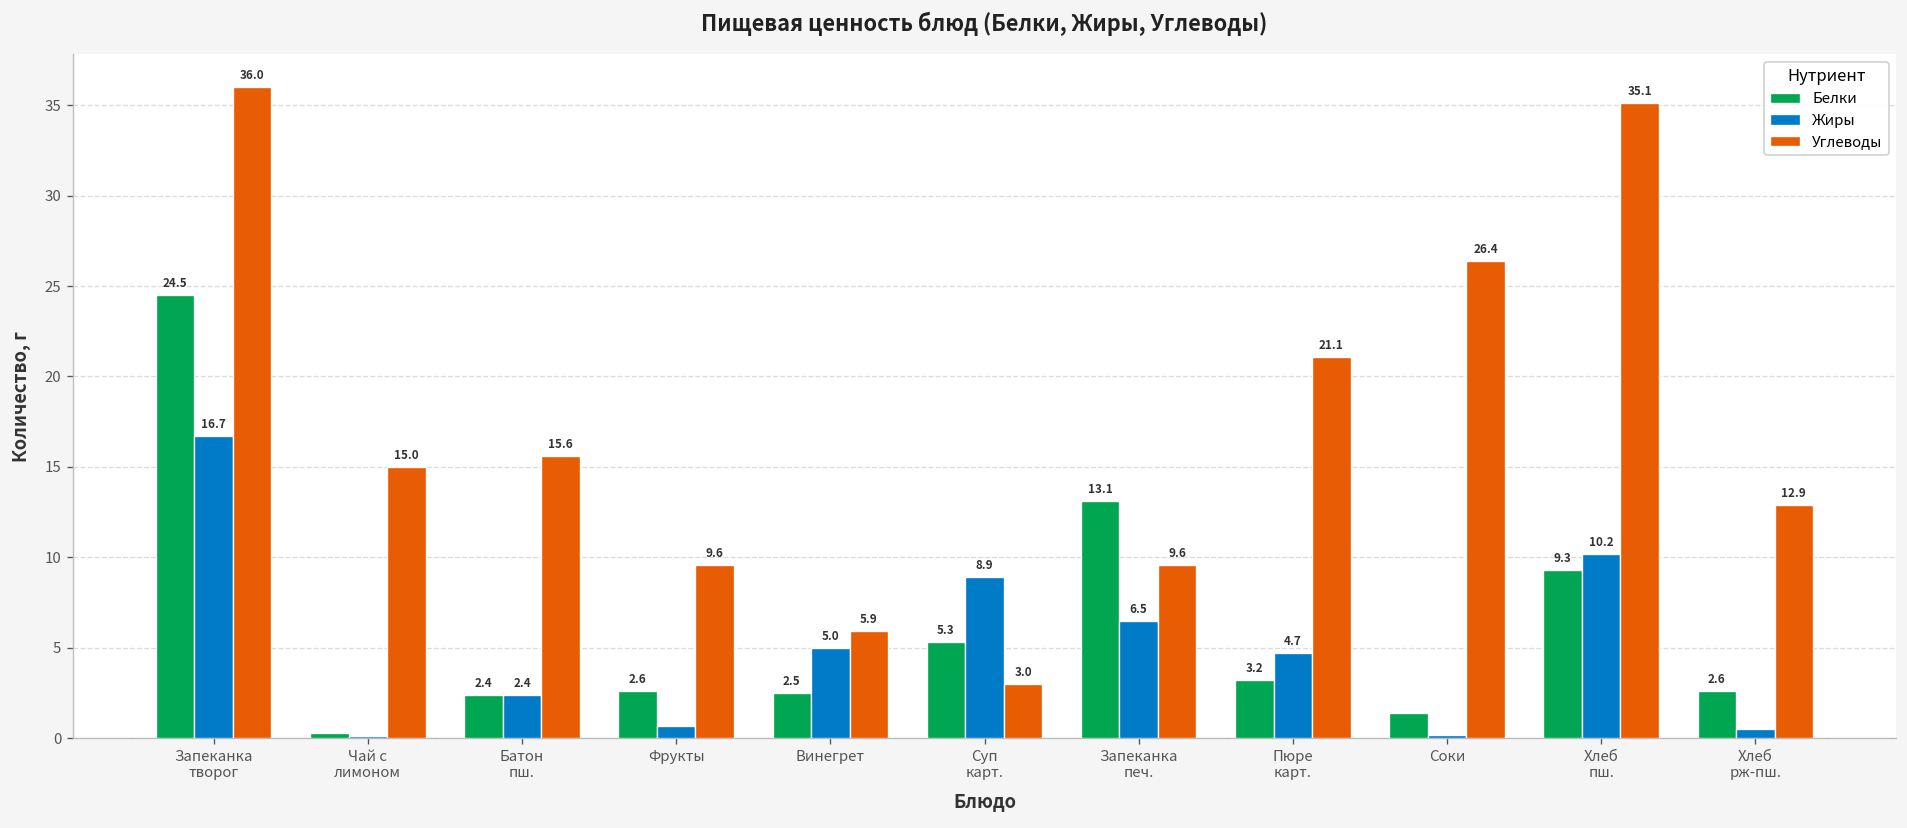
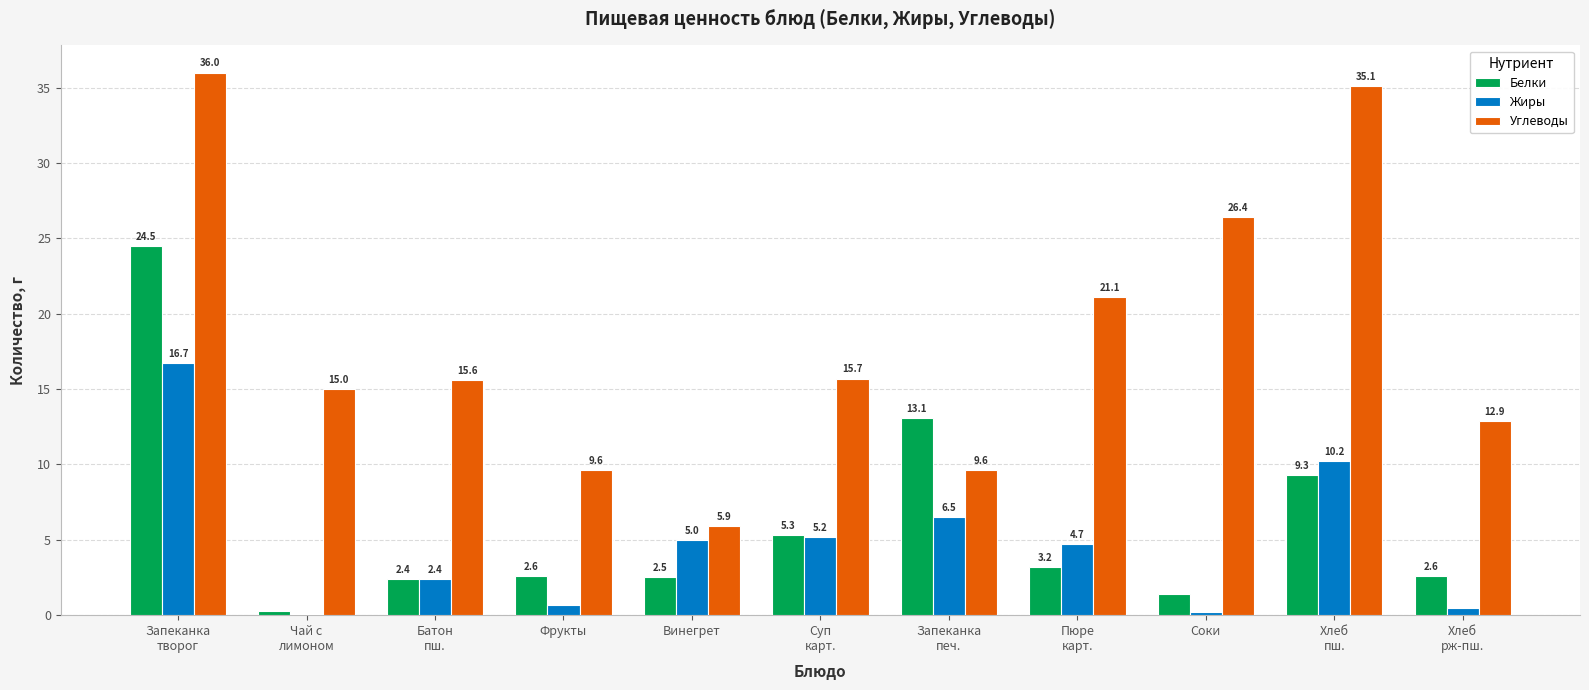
  {
    "Белки": {
      "Запеканка творог": 24.5,
      "Батон пш.": 2.4,
      "Фрукты": 2.6,
      "Винегрет": 2.5,
      "Суп карт.": 5.3,
      "Запеканка печ.": 13.1,
      "Пюре карт.": 3.2,
      "Хлеб пш.": 9.3,
      "Хлеб рж-пш.": 2.6
    },
    "Жиры": {
      "Запеканка творог": 16.7,
      "Батон пш.": 2.4,
      "Винегрет": 5.0,
-     "Суп карт.": 8.9,
+     "Суп карт.": 5.2,
      "Запеканка печ.": 6.5,
      "Пюре карт.": 4.7,
      "Хлеб пш.": 10.2
    },
    "Углеводы": {
      "Запеканка творог": 36.0,
      "Чай с лимоном": 15.0,
      "Батон пш.": 15.6,
      "Фрукты": 9.6,
      "Винегрет": 5.9,
-     "Суп карт.": 3.0,
+     "Суп карт.": 15.7,
      "Запеканка печ.": 9.6,
      "Пюре карт.": 21.1,
      "Соки": 26.4,
      "Хлеб пш.": 35.1,
      "Хлеб рж-пш.": 12.9
    }
  }
